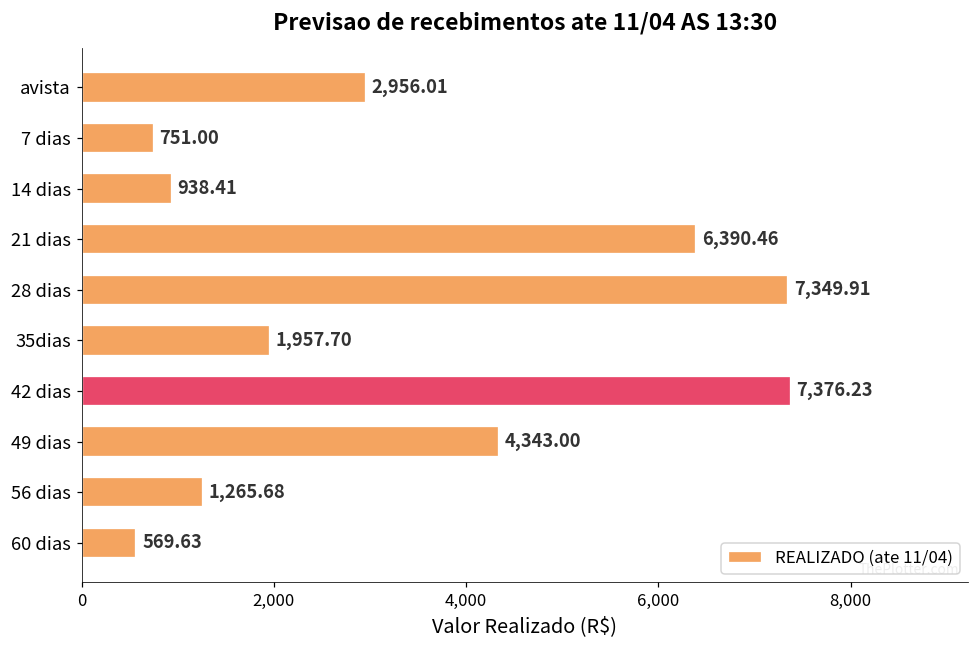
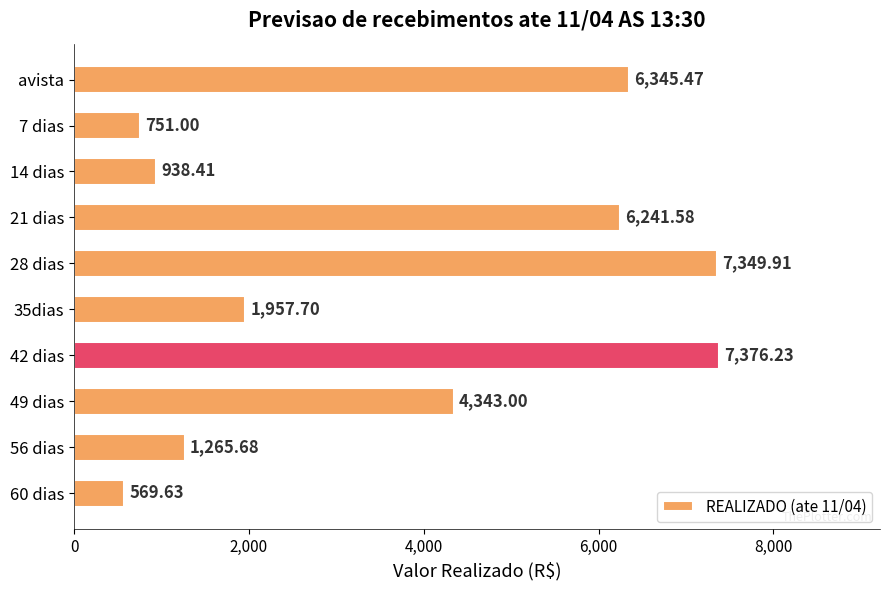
  {
-   "avista": "2,956.01",
+   "avista": "6,345.47",
    "7 dias": "751.00",
    "14 dias": "938.41",
-   "21 dias": "6,390.46",
+   "21 dias": "6,241.58",
    "28 dias": "7,349.91",
    "35dias": "1,957.70",
    "42 dias": "7,376.23",
    "49 dias": "4,343.00",
    "56 dias": "1,265.68",
    "60 dias": "569.63"
  }
